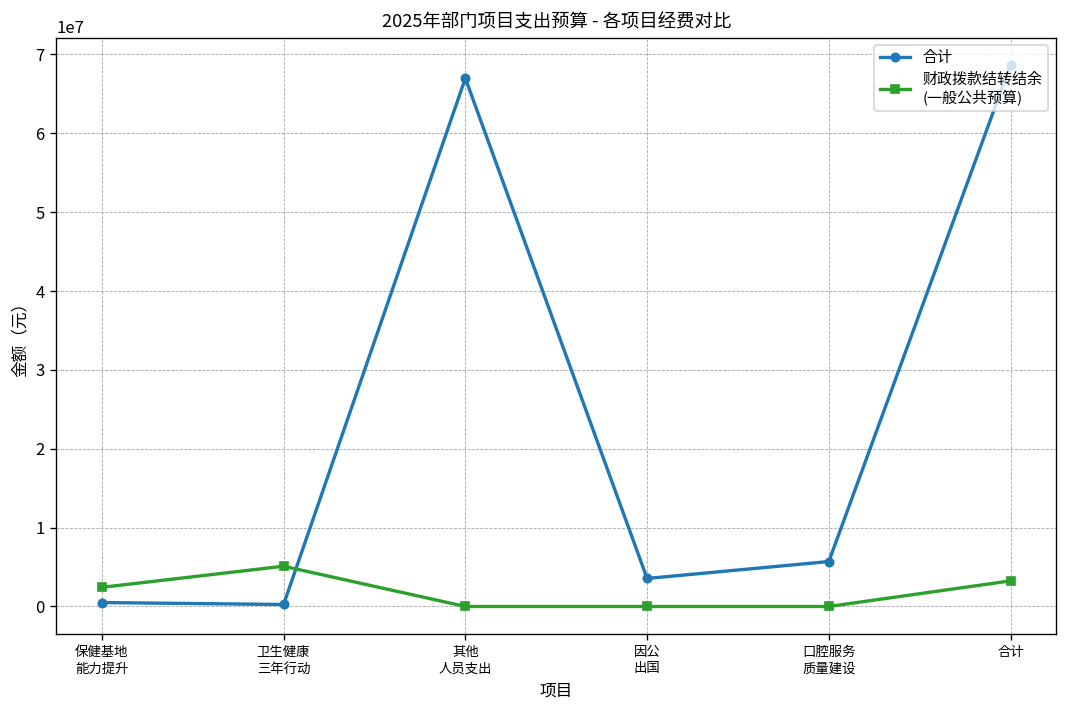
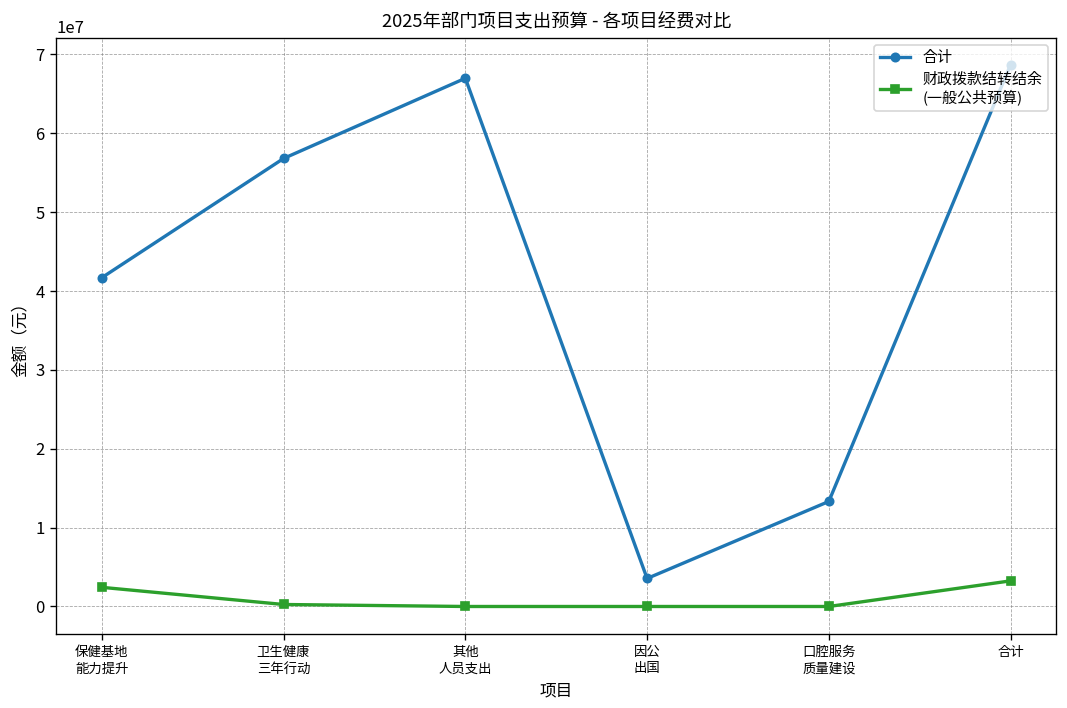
  {
    "合计": {
-     "保健基地 能力提升": 0,
-     "卫生健康 三年行动": 0,
+     "保健基地 能力提升": 42000000,
+     "卫生健康 三年行动": 57000000,
      "其他 人员支出": 67000000,
      "因公 出国": 4000000,
-     "口腔服务 质量建设": 6000000
+     "口腔服务 质量建设": 13000000
    },
    "财政拨款结转结余 (一般公共预算)": {
      "保健基地 能力提升": 2000000,
-     "卫生健康 三年行动": 5000000,
+     "卫生健康 三年行动": 0,
      "其他 人员支出": 0,
      "因公 出国": 0,
      "口腔服务 质量建设": 0,
      "合计": 3000000
    }
  }
